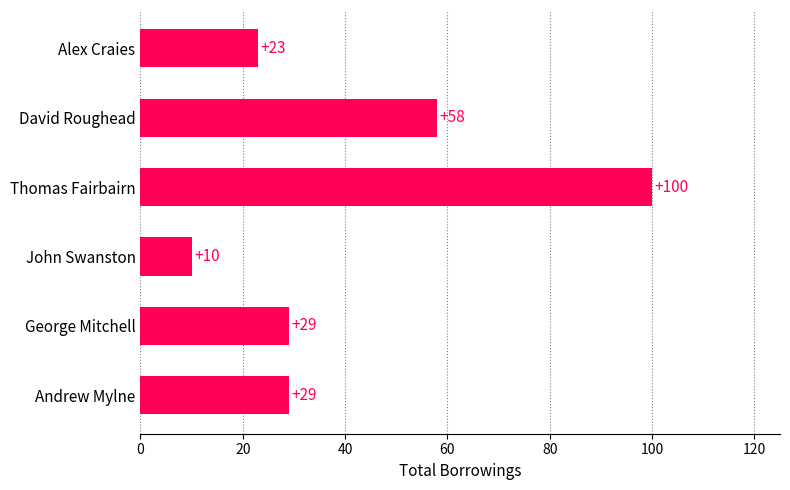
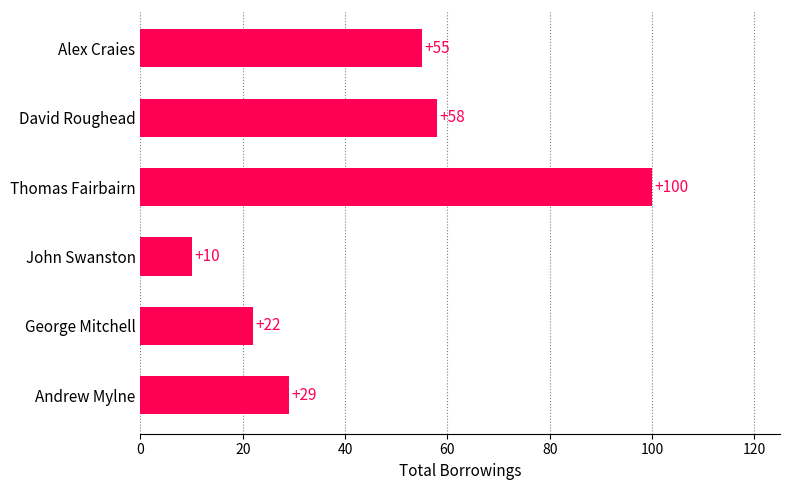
  {
-   "Alex Craies": "+23",
+   "Alex Craies": "+55",
    "David Roughead": "+58",
    "Thomas Fairbairn": "+100",
    "John Swanston": "+10",
-   "George Mitchell": "+29",
+   "George Mitchell": "+22",
    "Andrew Mylne": "+29"
  }
